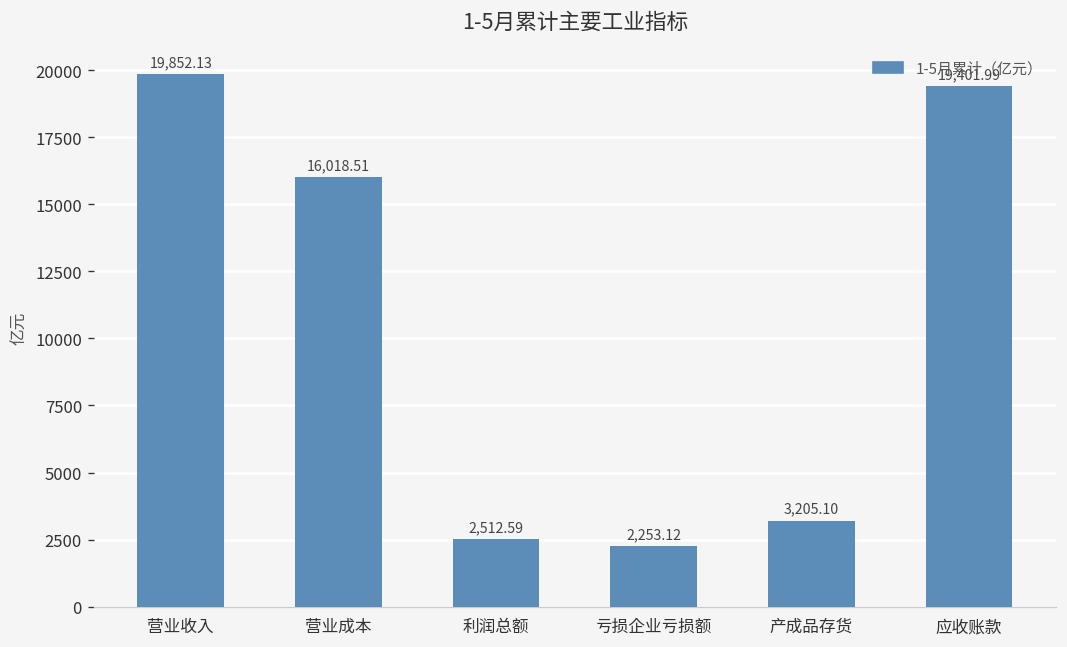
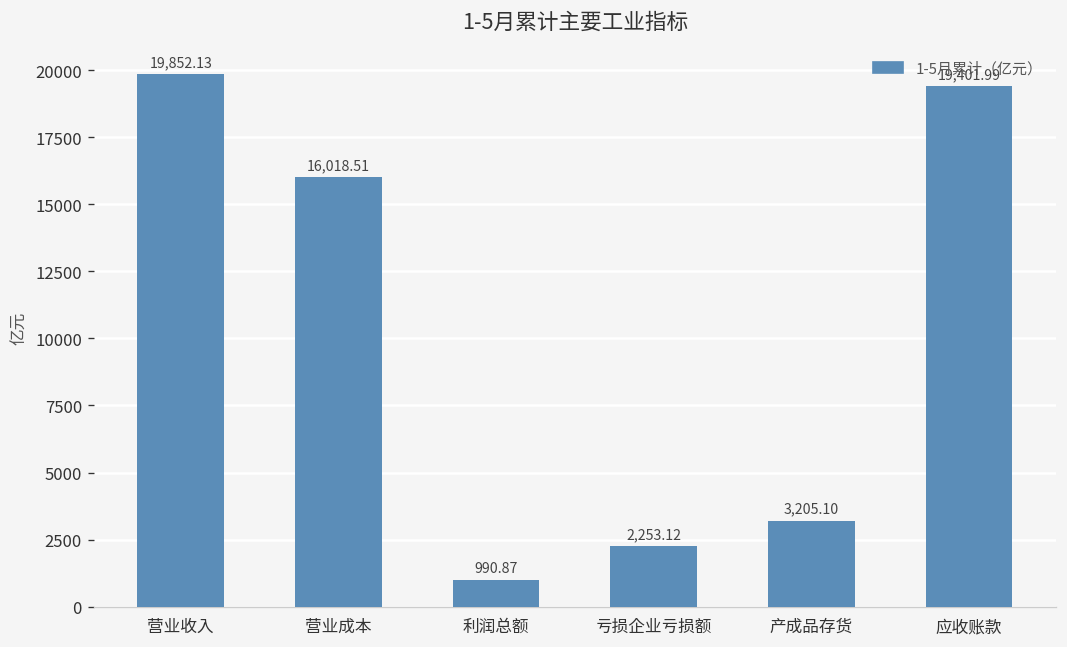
  {
    "营业收入": "19,852.13",
    "营业成本": "16,018.51",
-   "利润总额": "2,512.59",
+   "利润总额": "990.87",
    "亏损企业亏损额": "2,253.12",
    "产成品存货": "3,205.10",
    "应收账款": "19,401.99"
  }
